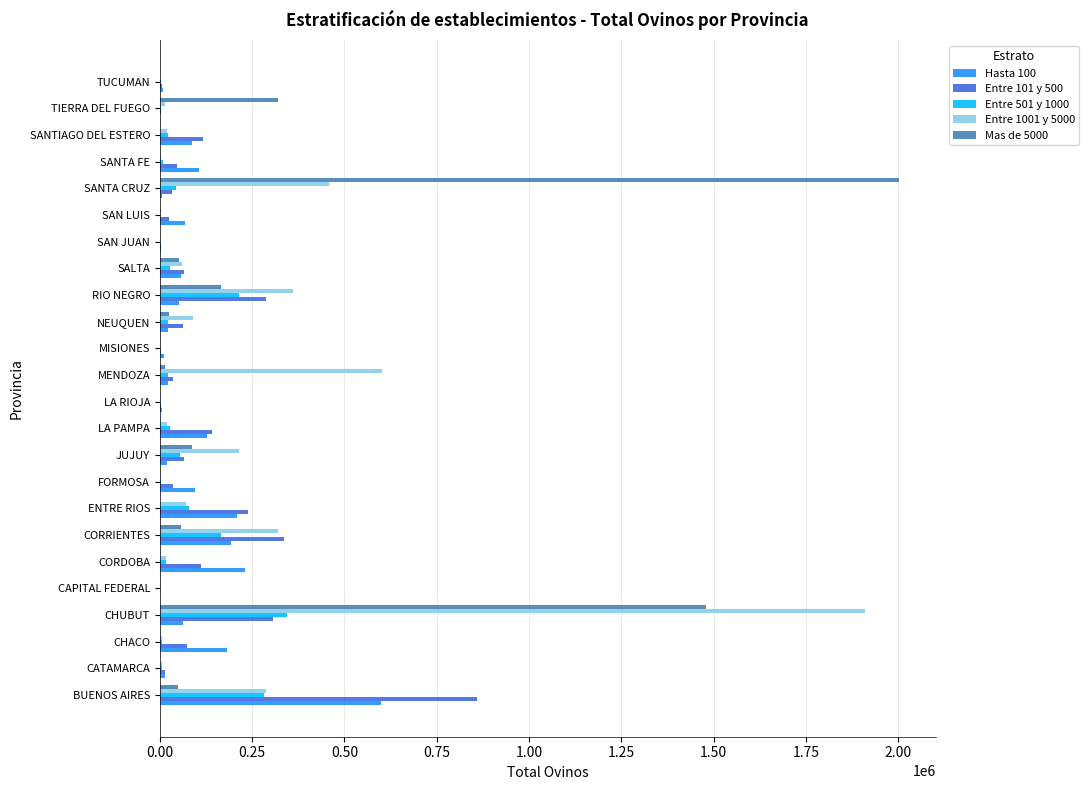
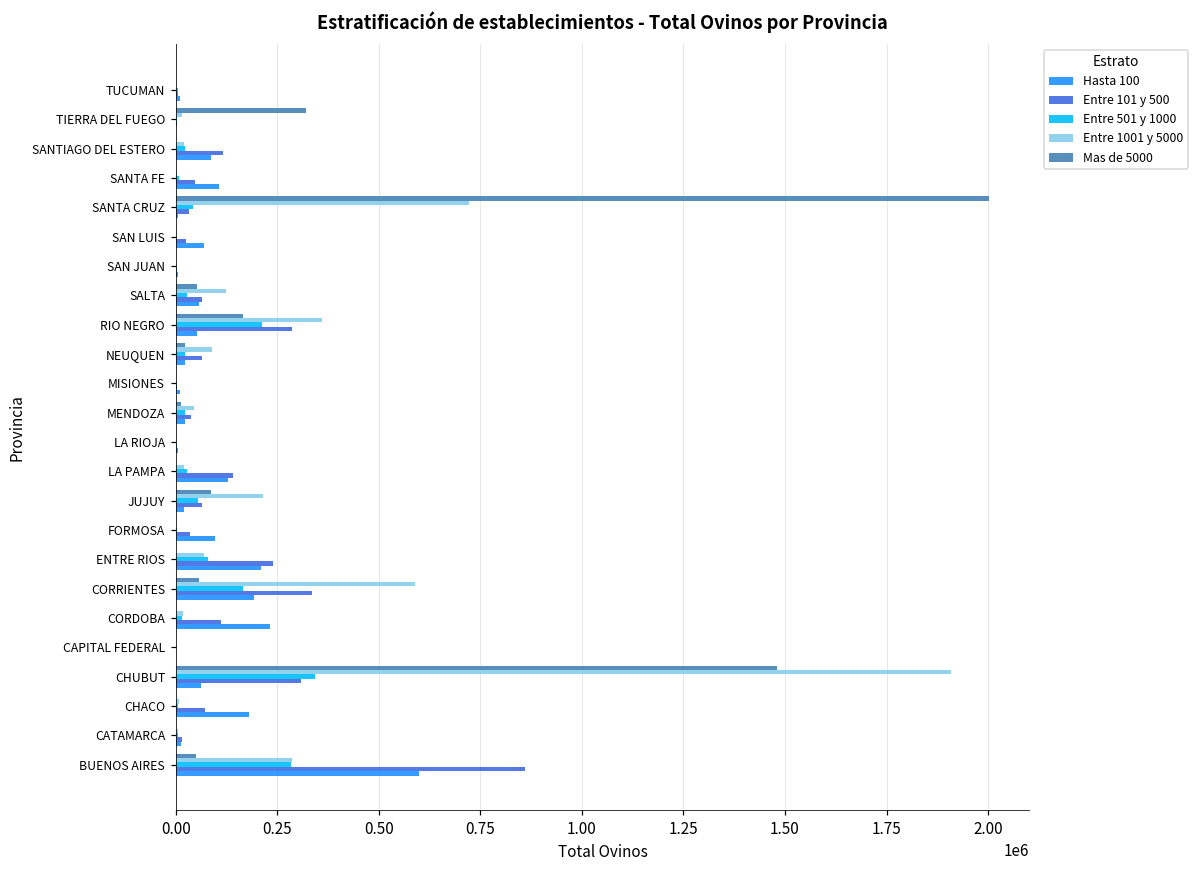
  {
    "Entre 1001 y 5000": {
      "TUCUMAN": 0,
      "TIERRA DEL FUEGO": 10000,
      "SANTIAGO DEL ESTERO": 20000,
-     "SANTA CRUZ": 460000,
+     "SANTA CRUZ": 720000,
      "SAN JUAN": 0,
-     "SALTA": 60000,
+     "SALTA": 120000,
      "RIO NEGRO": 360000,
      "NEUQUEN": 90000,
      "MISIONES": 0,
-     "MENDOZA": 600000,
+     "MENDOZA": 50000,
      "LA PAMPA": 20000,
      "JUJUY": 220000,
      "FORMOSA": 0,
      "ENTRE RIOS": 70000,
-     "CORRIENTES": 320000,
+     "CORRIENTES": 590000,
      "CORDOBA": 20000,
      "CAPITAL FEDERAL": 0,
      "CHUBUT": 1910000,
      "CHACO": 10000,
      "BUENOS AIRES": 290000
    }
  }
